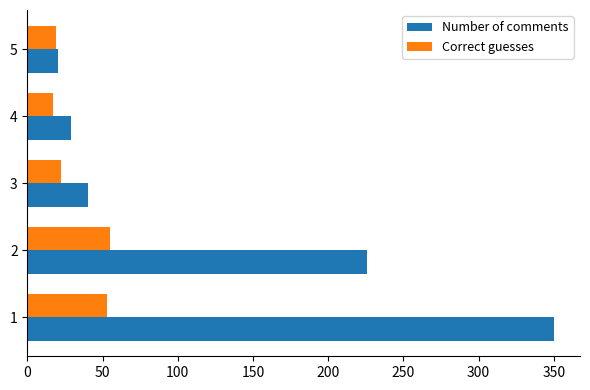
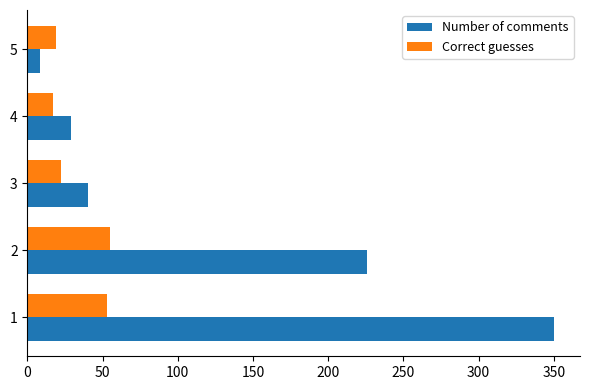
  {
    "Number of comments": {
-     "5": 20,
+     "5": 8,
      "4": 29,
      "3": 40,
      "2": 226,
      "1": 350
    },
    "Correct guesses": {
      "5": 19,
      "4": 17,
      "3": 22,
      "2": 55,
      "1": 53
    }
  }
